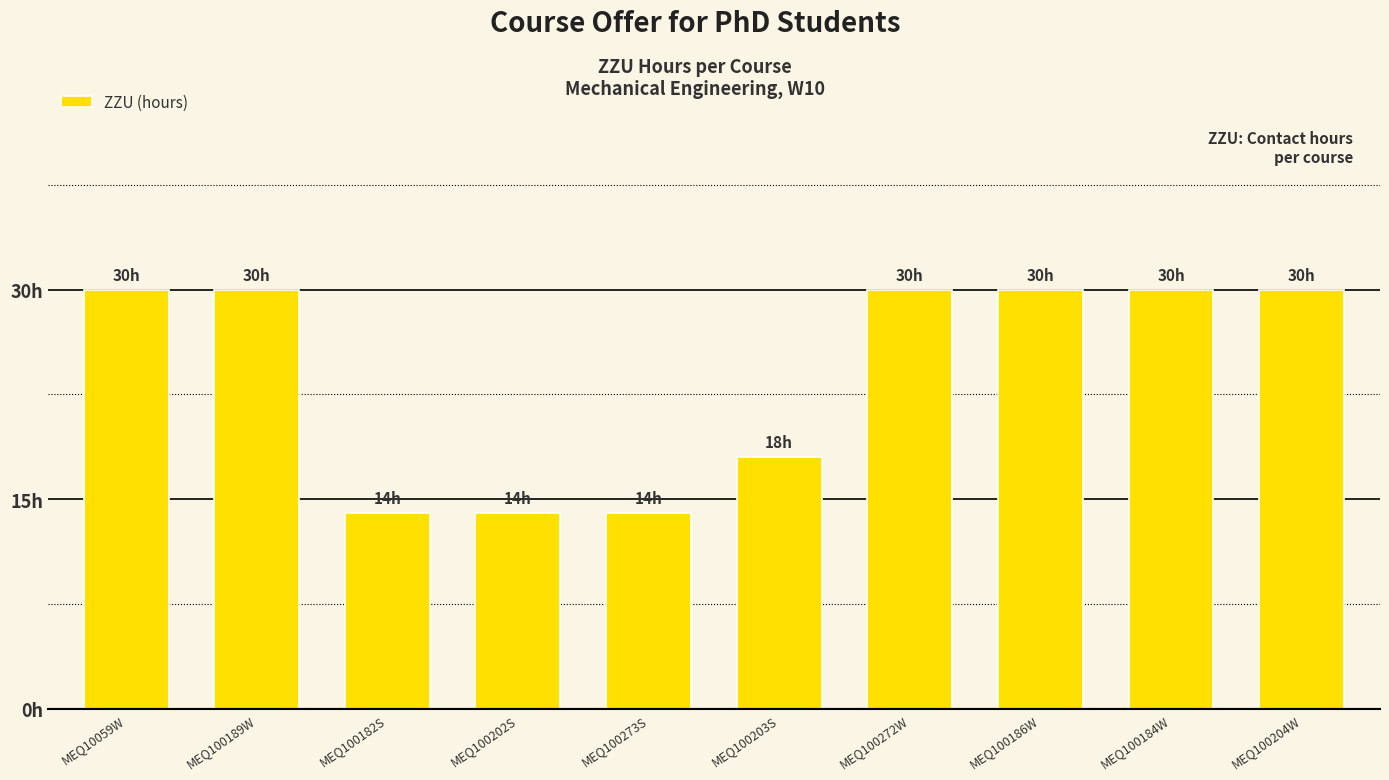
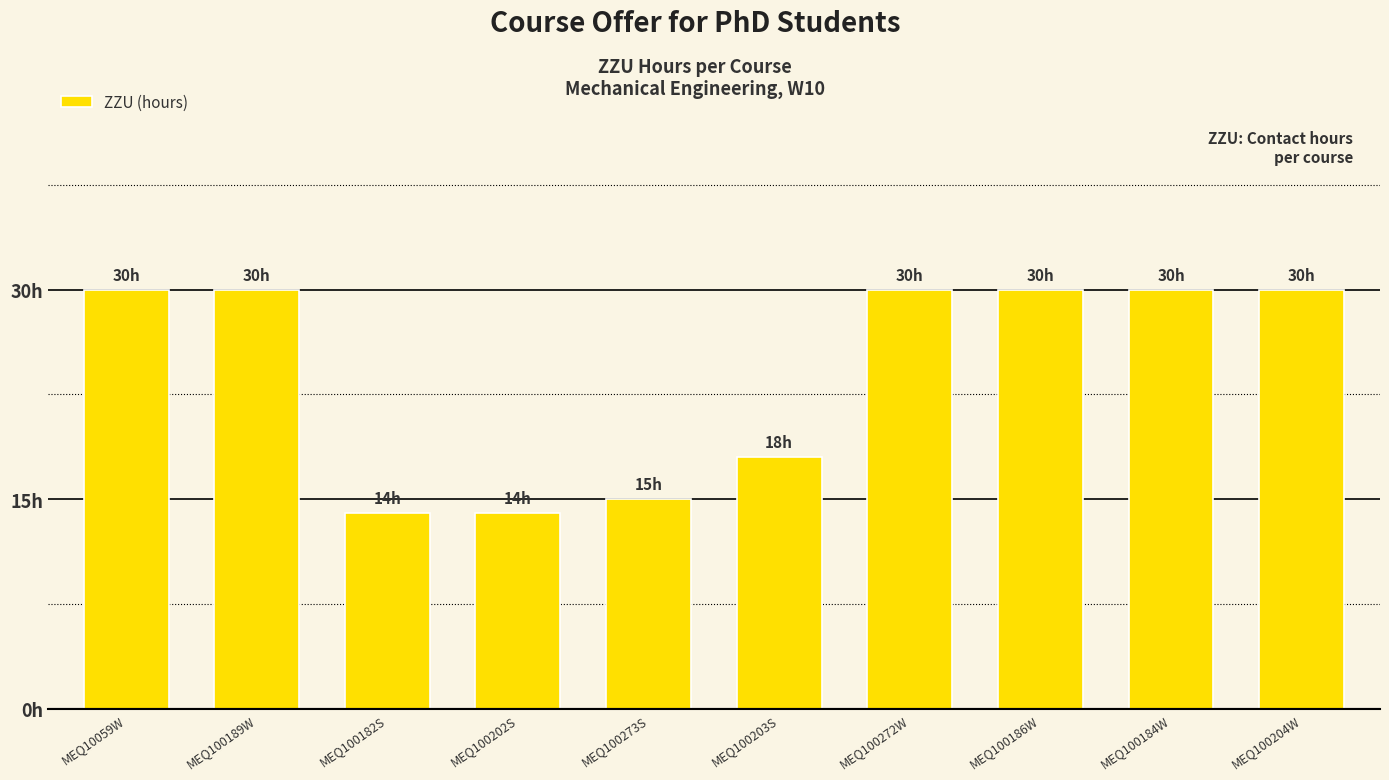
  {
    "MEQ10059W": "30h",
    "MEQ100189W": "30h",
    "MEQ100182S": "14h",
    "MEQ100202S": "14h",
-   "MEQ100273S": "14h",
+   "MEQ100273S": "15h",
    "MEQ100203S": "18h",
    "MEQ100272W": "30h",
    "MEQ100186W": "30h",
    "MEQ100184W": "30h",
    "MEQ100204W": "30h"
  }
